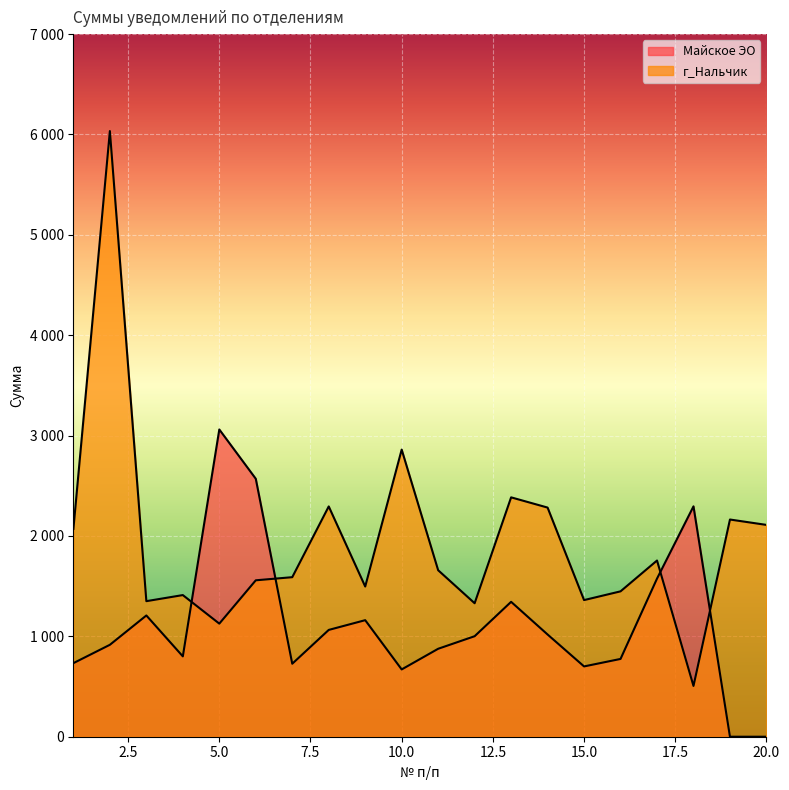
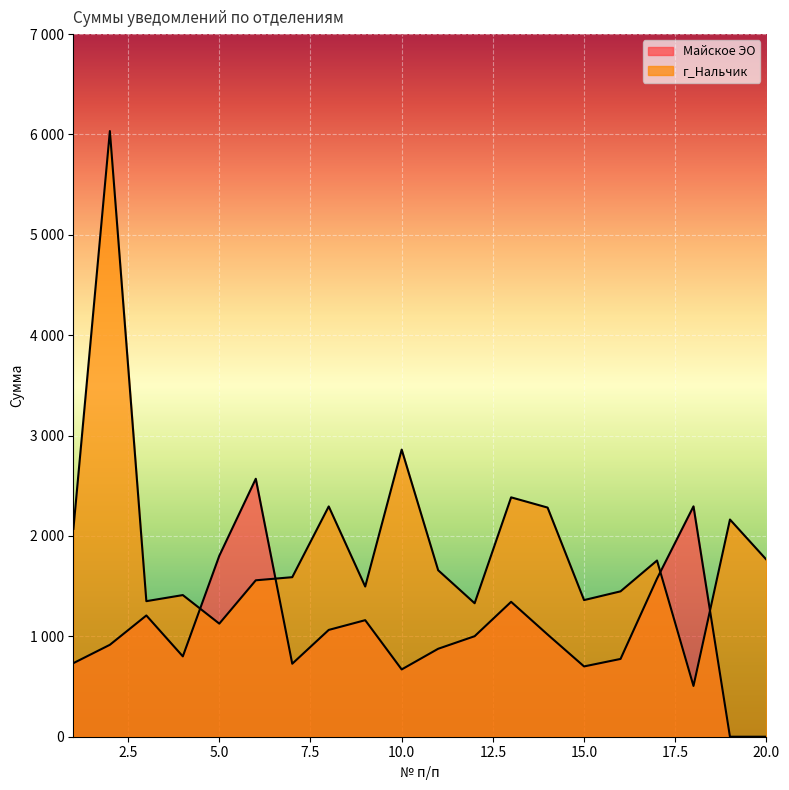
  {
    "Майское ЭО": {
-     "5.0": 3060,
+     "5.0": 1800,
      "10.0": 670,
      "15.0": 700,
      "20.0": 0
    },
    "г_Нальчик": {
      "5.0": 1130,
      "10.0": 2860,
      "15.0": 1360,
-     "20.0": 2110
+     "20.0": 1760
    }
  }
